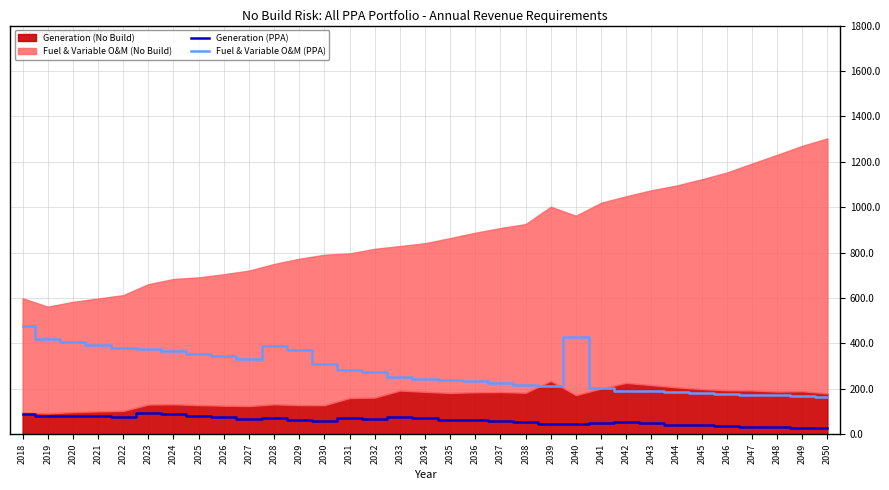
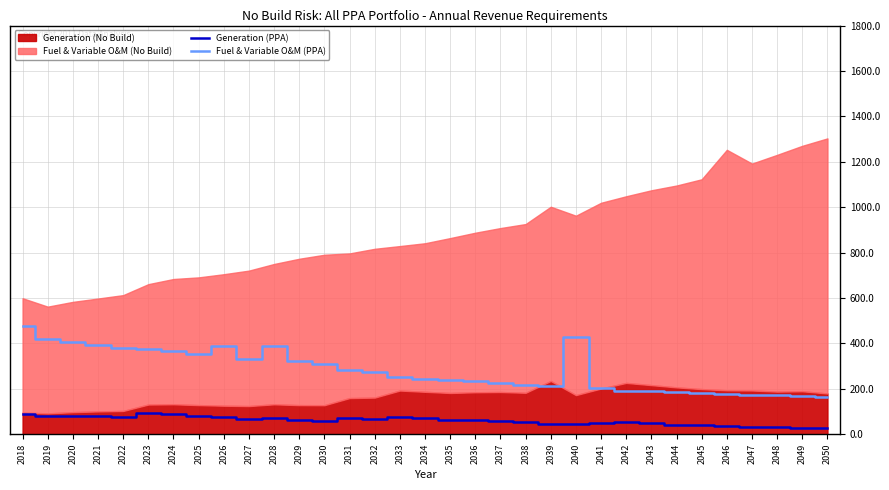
  {
    "Generation (PPA)": {
      "2020": 80,
      "2021": 80,
      "2022": 80,
      "2023": 90,
      "2024": 90,
      "2025": 80,
      "2026": 70,
      "2027": 70,
      "2028": 70,
      "2029": 60,
      "2030": 60,
      "2031": 70,
      "2032": 70,
      "2033": 80,
      "2034": 70,
      "2035": 60,
      "2036": 60,
      "2037": 60,
      "2038": 50,
      "2039": 50,
      "2040": 50,
      "2041": 50,
      "2042": 50,
      "2043": 50,
      "2044": 40,
      "2045": 40,
      "2046": 40,
      "2047": 30,
      "2048": 30,
      "2049": 30,
      "2050": 30
    },
    "Generation (No Build)": {
      "2020": 100,
      "2021": 100,
      "2022": 100,
      "2023": 130,
      "2024": 130,
      "2025": 130,
      "2026": 130,
      "2027": 120,
      "2028": 130,
      "2029": 130,
      "2030": 130,
      "2031": 160,
      "2032": 160,
      "2033": 190,
      "2034": 190,
      "2035": 180,
      "2036": 180,
      "2037": 190,
      "2038": 180,
      "2039": 230,
      "2040": 170,
      "2042": 230,
      "2043": 220,
      "2044": 210,
      "2045": 200,
      "2046": 190,
      "2047": 190,
      "2048": 190,
      "2049": 190,
      "2050": 180
    },
    "Fuel & Variable O&M (PPA)": {
      "2018": 480,
      "2019": 420,
      "2020": 410,
      "2021": 390,
      "2022": 380,
      "2023": 370,
      "2024": 370,
      "2025": 350,
-     "2026": 340,
+     "2026": 390,
      "2027": 330,
      "2028": 390,
-     "2029": 370,
+     "2029": 320,
      "2030": 310,
      "2031": 280,
      "2032": 270,
      "2033": 250,
      "2034": 240,
      "2035": 240,
      "2036": 230,
      "2037": 230,
      "2038": 220,
      "2039": 210,
      "2040": 430,
      "2042": 190,
      "2043": 190,
      "2044": 180,
      "2045": 180,
      "2046": 180,
      "2047": 170,
      "2048": 170,
      "2049": 170,
      "2050": 160
    },
    "Fuel & Variable O&M (No Build)": {
      "2018": 500,
      "2019": 470,
      "2020": 490,
      "2021": 500,
      "2022": 510,
      "2023": 530,
      "2024": 550,
      "2025": 560,
      "2026": 580,
      "2027": 600,
      "2028": 620,
      "2029": 640,
      "2030": 660,
      "2031": 640,
      "2032": 660,
      "2033": 640,
      "2034": 650,
      "2035": 680,
      "2036": 700,
      "2037": 720,
      "2038": 740,
      "2039": 770,
      "2040": 790,
      "2041": 820,
      "2042": 820,
      "2043": 860,
      "2044": 890,
      "2045": 920,
-     "2046": 960,
+     "2046": 1060,
      "2047": 1000,
      "2048": 1040,
      "2049": 1080,
      "2050": 1120
    }
  }
